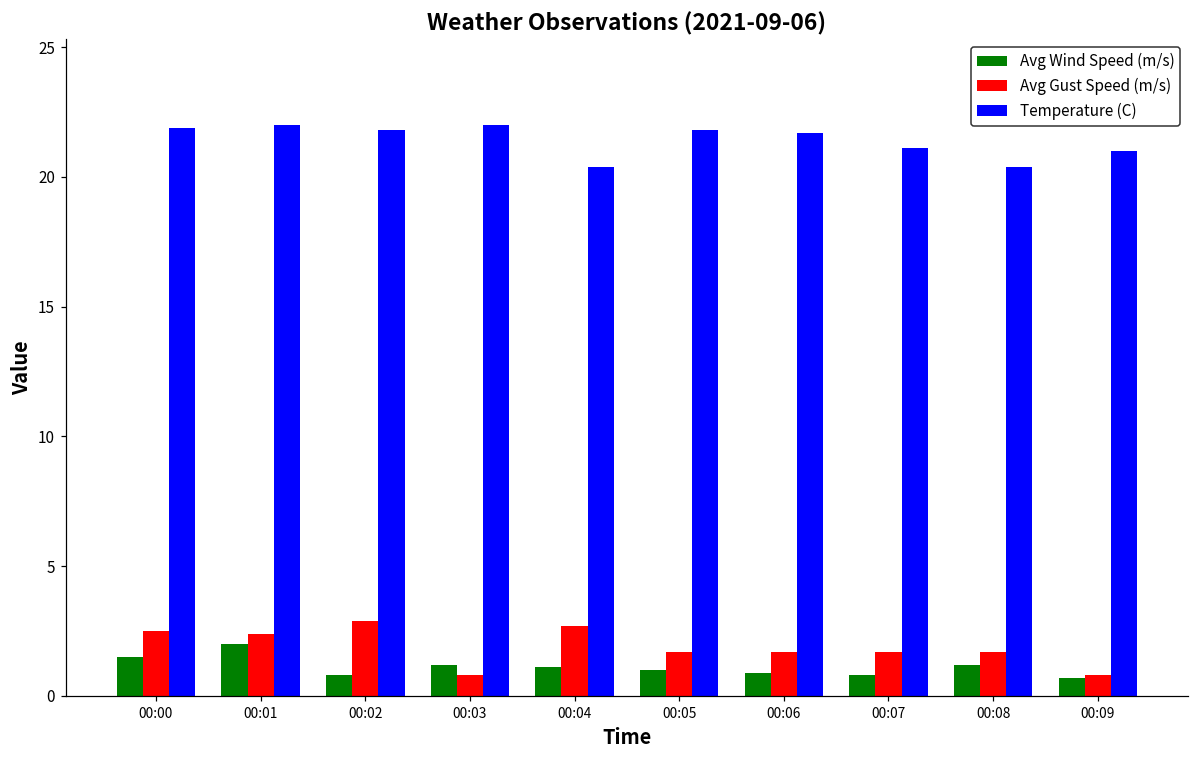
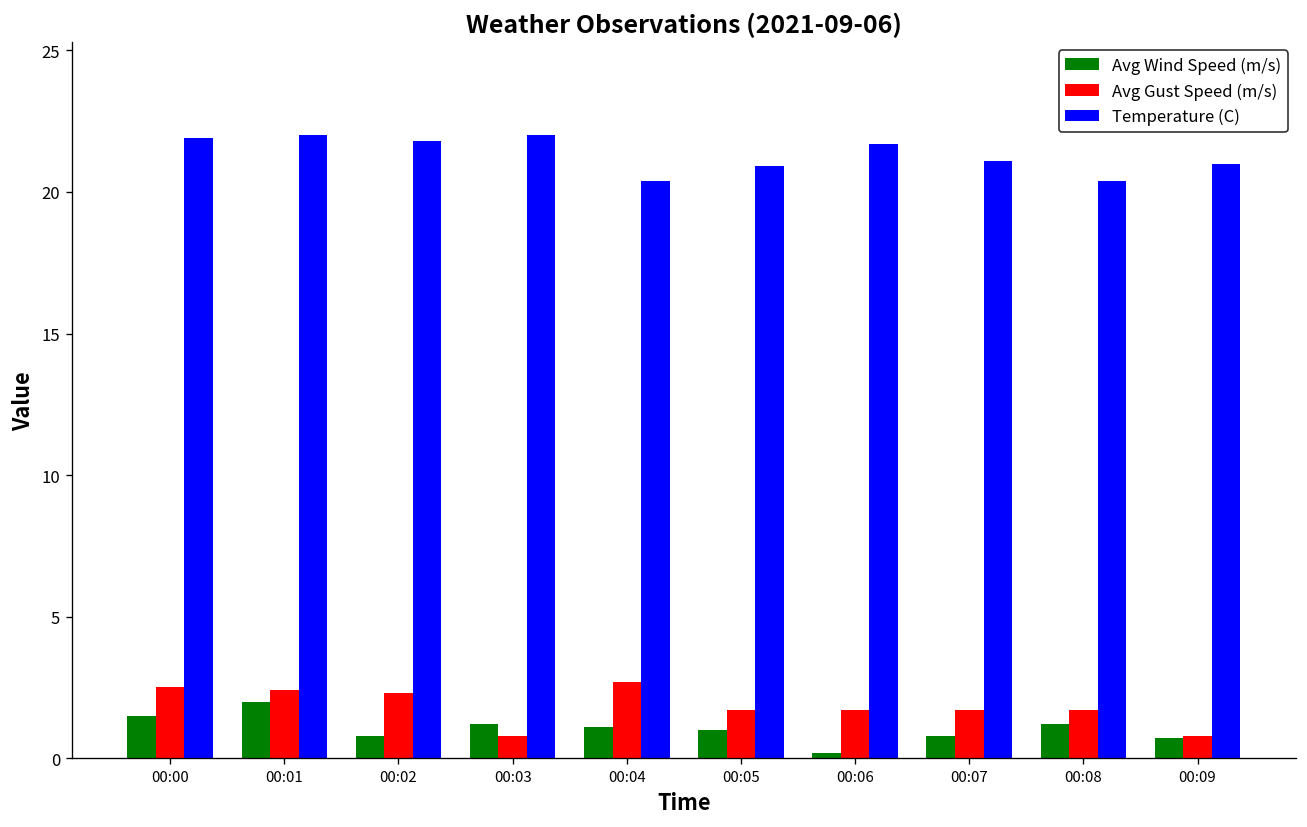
  {
    "Avg Wind Speed (m/s)": {
      "00:00": 1.5,
      "00:01": 2.0,
      "00:02": 0.8,
      "00:03": 1.2,
      "00:04": 1.1,
      "00:05": 1.0,
-     "00:06": 0.9,
+     "00:06": 0.2,
      "00:07": 0.8,
      "00:08": 1.2,
      "00:09": 0.7
    },
    "Avg Gust Speed (m/s)": {
      "00:00": 2.5,
      "00:01": 2.4,
-     "00:02": 2.9,
+     "00:02": 2.3,
      "00:03": 0.8,
      "00:04": 2.7,
      "00:05": 1.7,
      "00:06": 1.7,
      "00:07": 1.7,
      "00:08": 1.7,
      "00:09": 0.8
    },
    "Temperature (C)": {
      "00:00": 21.9,
      "00:01": 22.0,
      "00:02": 21.8,
      "00:03": 22.0,
      "00:04": 20.4,
-     "00:05": 21.8,
+     "00:05": 20.9,
      "00:06": 21.7,
      "00:07": 21.1,
      "00:08": 20.4,
      "00:09": 21.0
    }
  }
